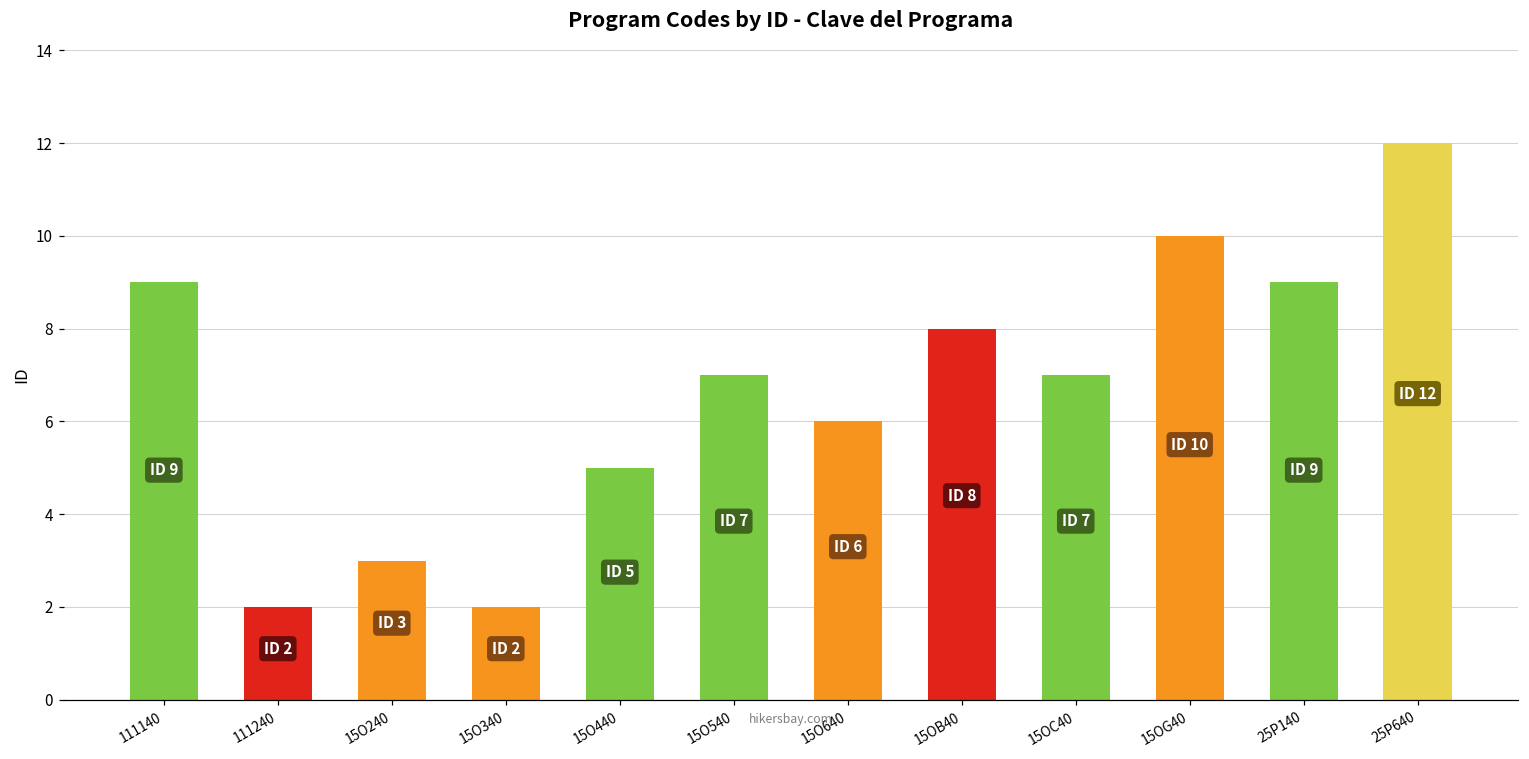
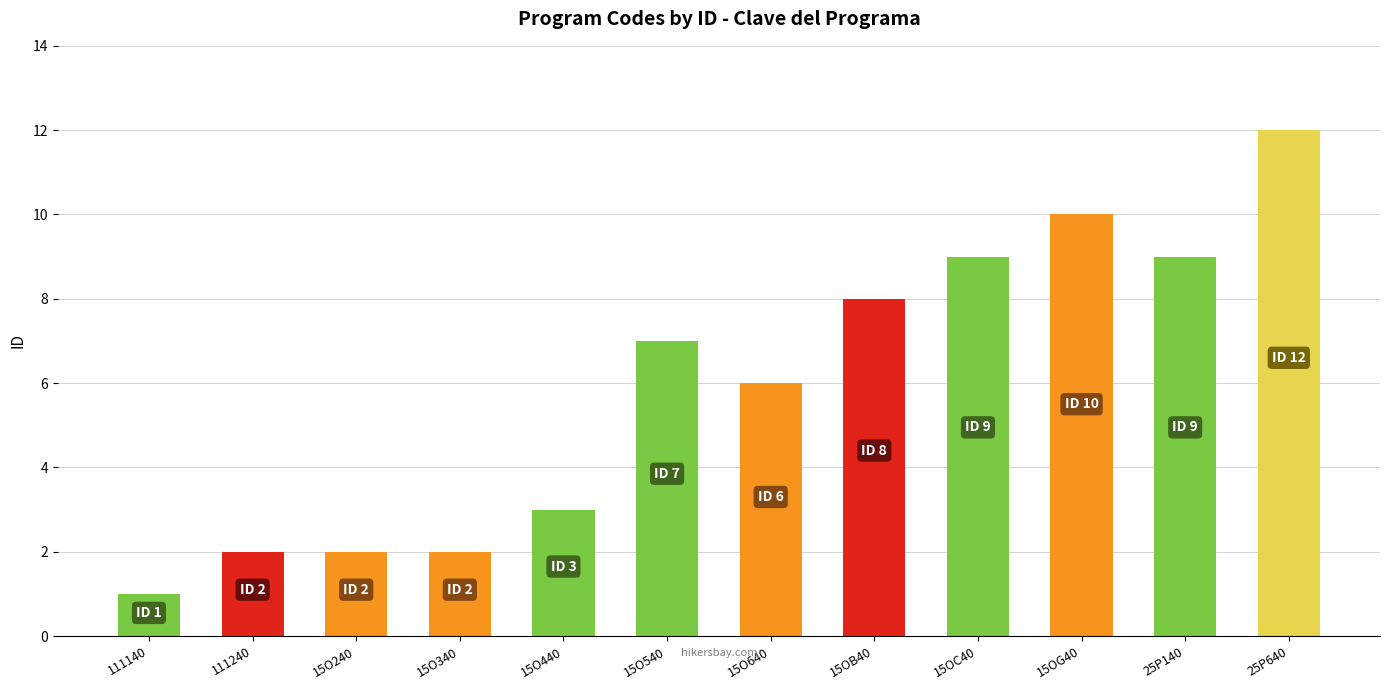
  {
-   "111140": 9,
-   "15O240": 3,
-   "15O440": 5,
-   "15OC40": 7
+   "111140": 1,
+   "15O240": 2,
+   "15O440": 3,
+   "15OC40": 9
  }
